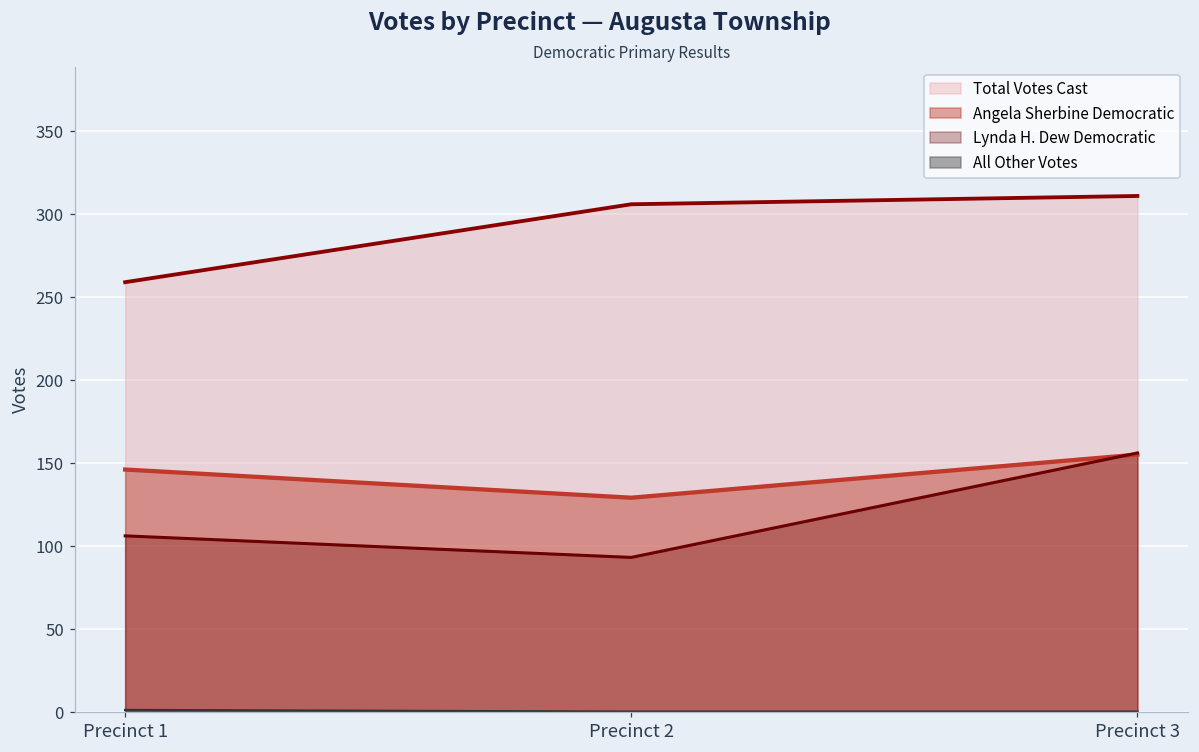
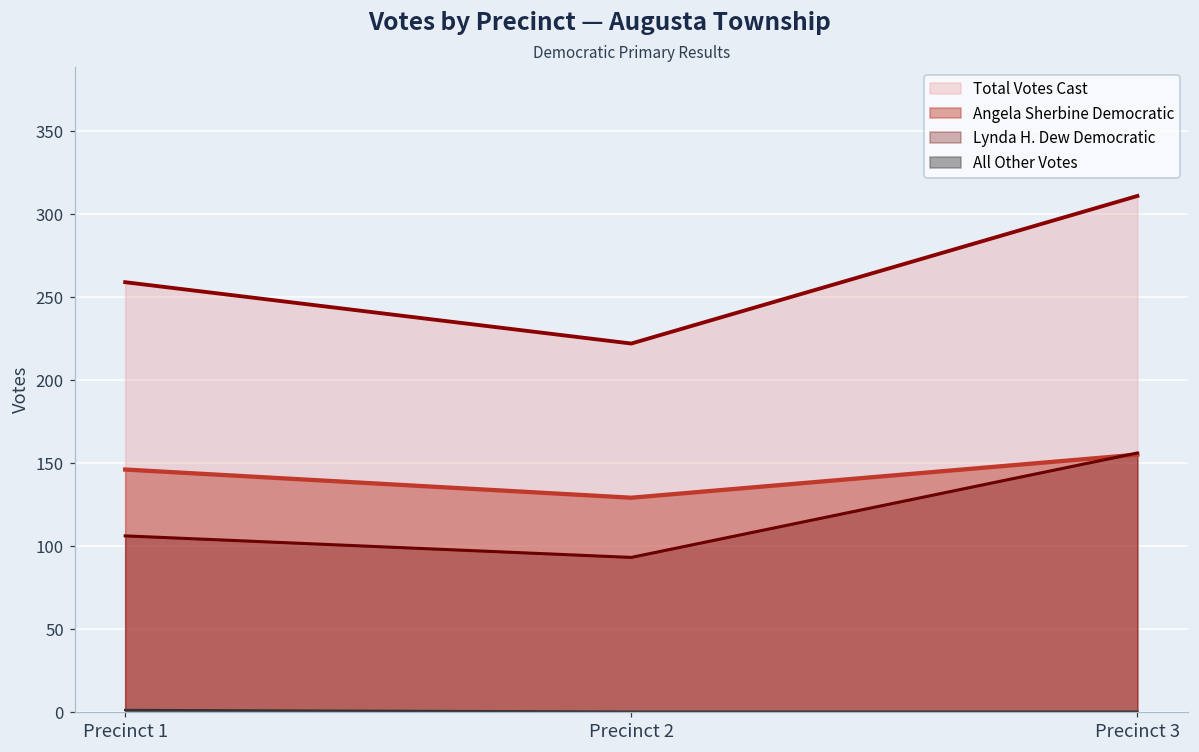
  {
    "Total Votes Cast": {
      "Precinct 1": 259,
-     "Precinct 2": 306,
+     "Precinct 2": 222,
      "Precinct 3": 311
    }
  }
